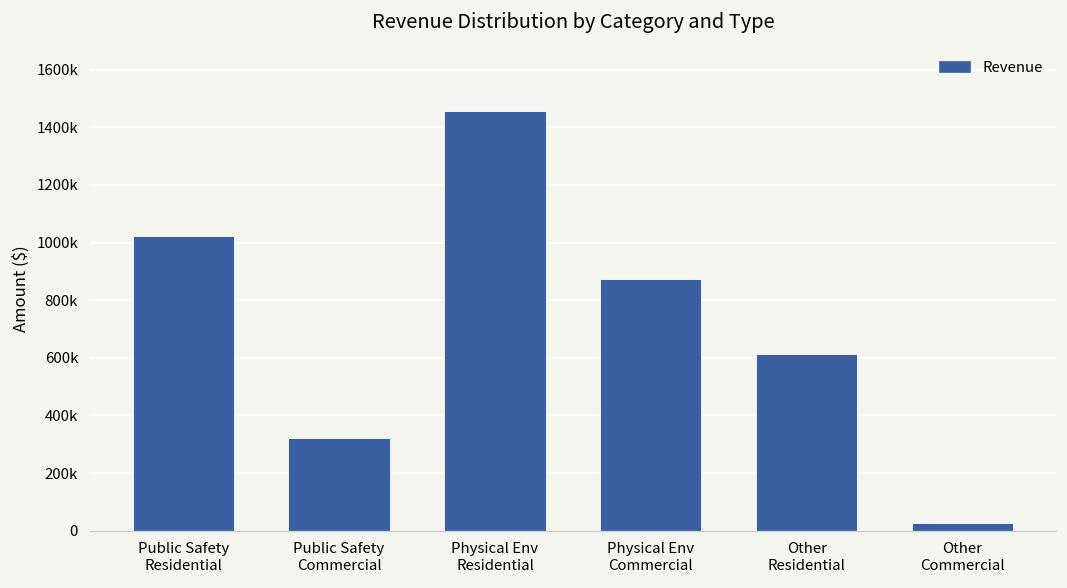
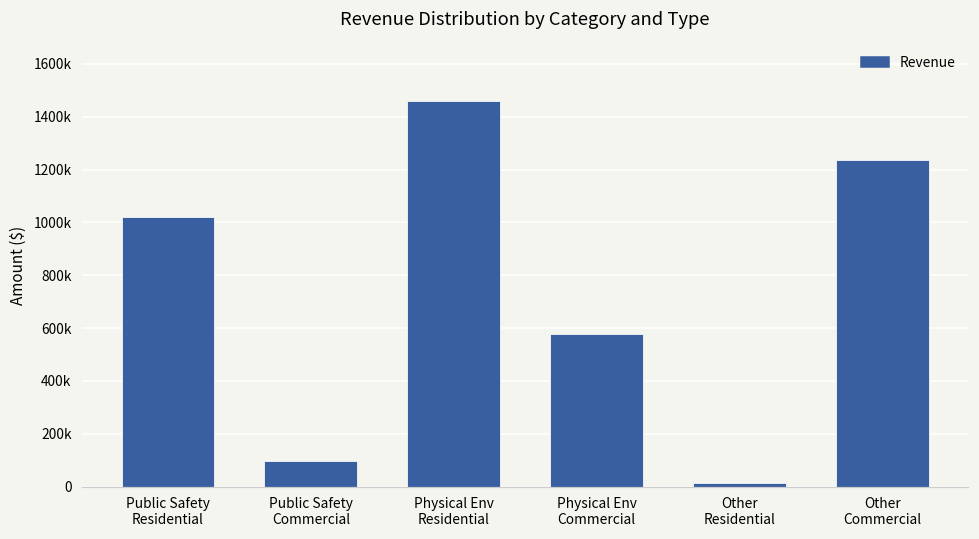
  {
    "Public Safety Residential": 1020000,
-   "Public Safety Commercial": 320000,
+   "Public Safety Commercial": 100000,
    "Physical Env Residential": 1460000,
-   "Physical Env Commercial": 870000,
-   "Other Residential": 610000,
-   "Other Commercial": 30000
+   "Physical Env Commercial": 580000,
+   "Other Residential": 10000,
+   "Other Commercial": 1240000
  }
